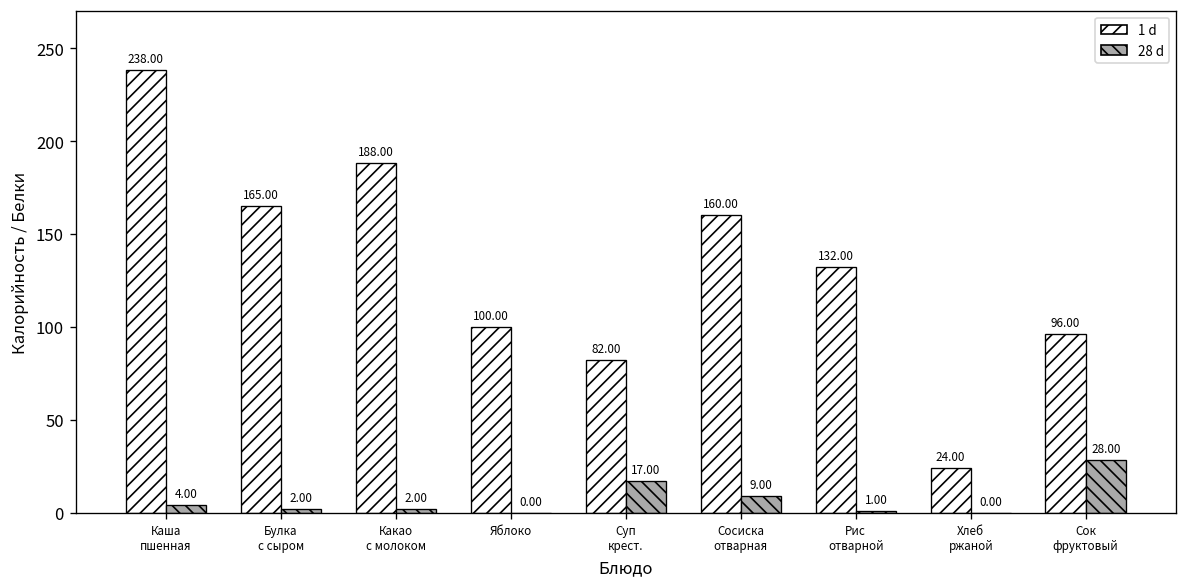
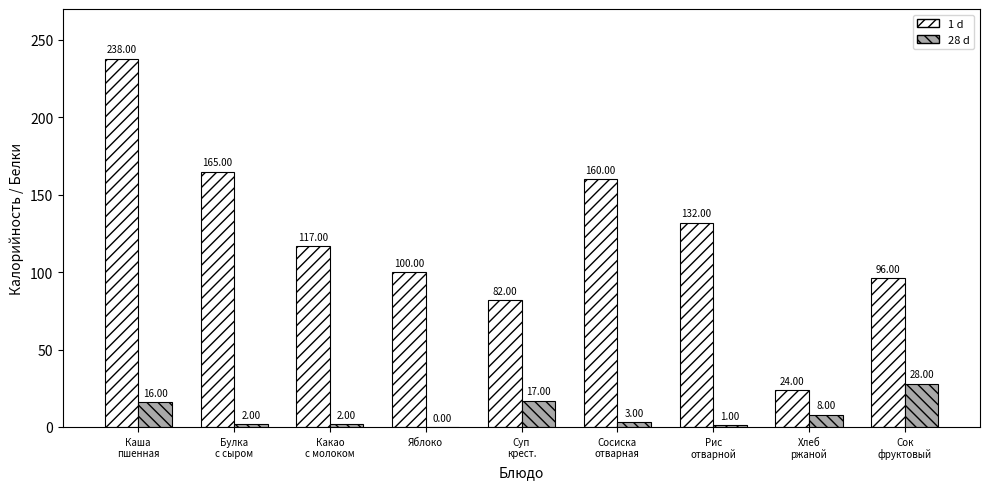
  {
    "1 d": {
      "Каша пшенная": 238.00,
      "Булка с сыром": 165.00,
-     "Какао с молоком": 188.00,
+     "Какао с молоком": 117.00,
      "Яблоко": 100.00,
      "Суп крест.": 82.00,
      "Сосиска отварная": 160.00,
      "Рис отварной": 132.00,
      "Хлеб ржаной": 24.00,
      "Сок фруктовый": 96.00
    },
    "28 d": {
-     "Каша пшенная": 4.00,
+     "Каша пшенная": 16.00,
      "Булка с сыром": 2.00,
      "Какао с молоком": 2.00,
      "Яблоко": 0.00,
      "Суп крест.": 17.00,
-     "Сосиска отварная": 9.00,
+     "Сосиска отварная": 3.00,
      "Рис отварной": 1.00,
-     "Хлеб ржаной": 0.00,
+     "Хлеб ржаной": 8.00,
      "Сок фруктовый": 28.00
    }
  }
